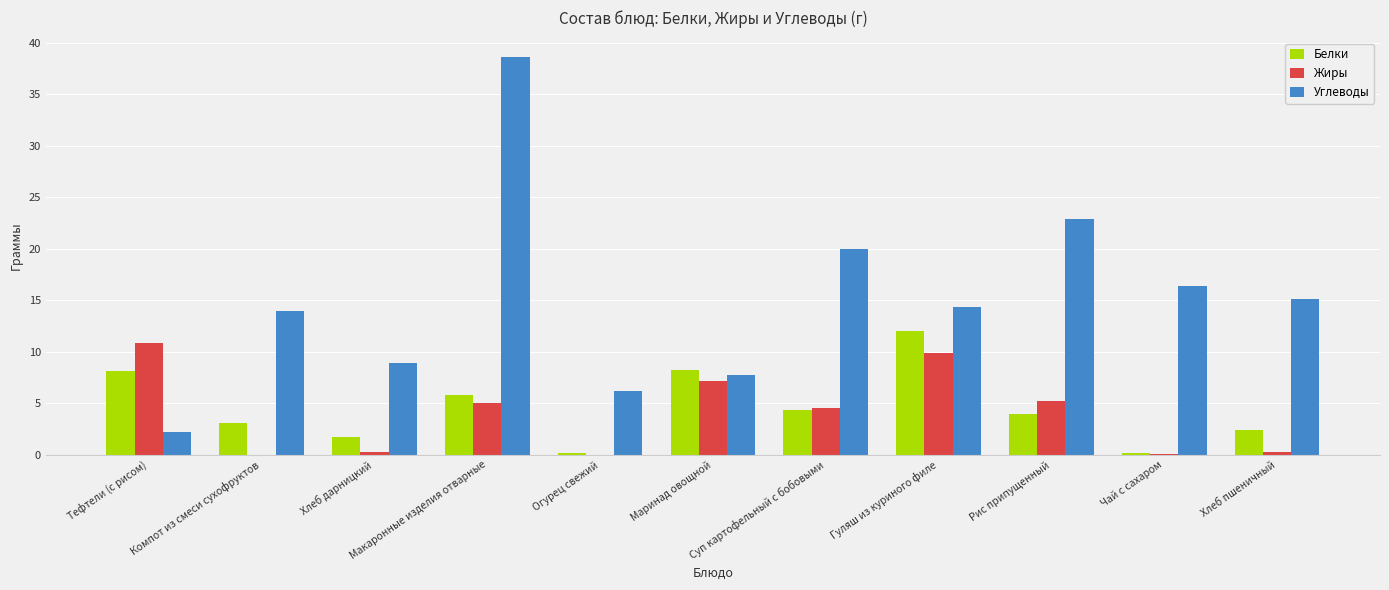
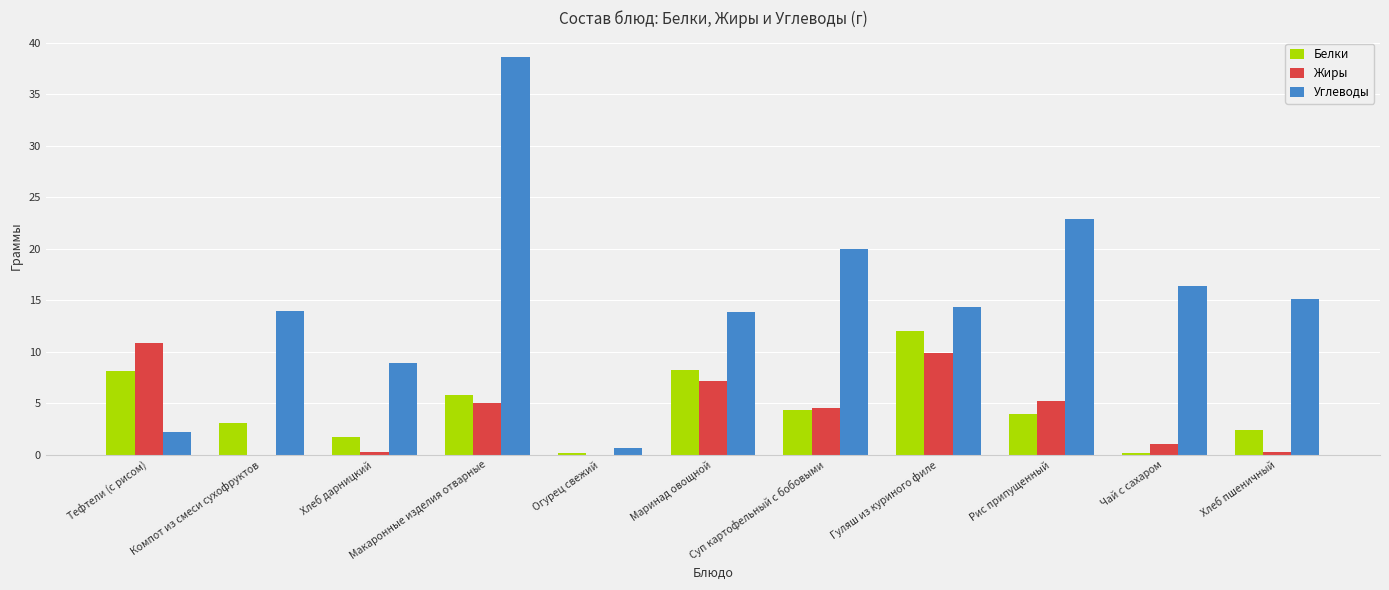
  {
    "Белки": {
      "Тефтели (с рисом)": 8.1,
      "Компот из смеси сухофруктов": 3.0,
      "Хлеб дарницкий": 1.7,
      "Макаронные изделия отварные": 5.8,
      "Маринад овощной": 8.2,
      "Суп картофельный с бобовыми": 4.4,
      "Гуляш из куриного филе": 12.0,
      "Рис припущенный": 4.0,
      "Хлеб пшеничный": 2.4
    },
    "Жиры": {
      "Тефтели (с рисом)": 10.8,
      "Компот из смеси сухофруктов": 0.0,
      "Хлеб дарницкий": 0.3,
      "Макаронные изделия отварные": 5.0,
      "Маринад овощной": 7.2,
      "Суп картофельный с бобовыми": 4.6,
      "Гуляш из куриного филе": 9.9,
      "Рис припущенный": 5.2,
-     "Чай с сахаром": 0.1,
+     "Чай с сахаром": 1.1,
      "Хлеб пшеничный": 0.3
    },
    "Углеводы": {
      "Тефтели (с рисом)": 2.3,
      "Компот из смеси сухофруктов": 14.0,
      "Хлеб дарницкий": 8.9,
      "Макаронные изделия отварные": 38.6,
-     "Огурец свежий": 6.2,
-     "Маринад овощной": 7.7,
+     "Огурец свежий": 0.6,
+     "Маринад овощной": 13.8,
      "Суп картофельный с бобовыми": 20.0,
      "Гуляш из куриного филе": 14.3,
      "Рис припущенный": 22.9,
      "Чай с сахаром": 16.4,
      "Хлеб пшеничный": 15.1
    }
  }
